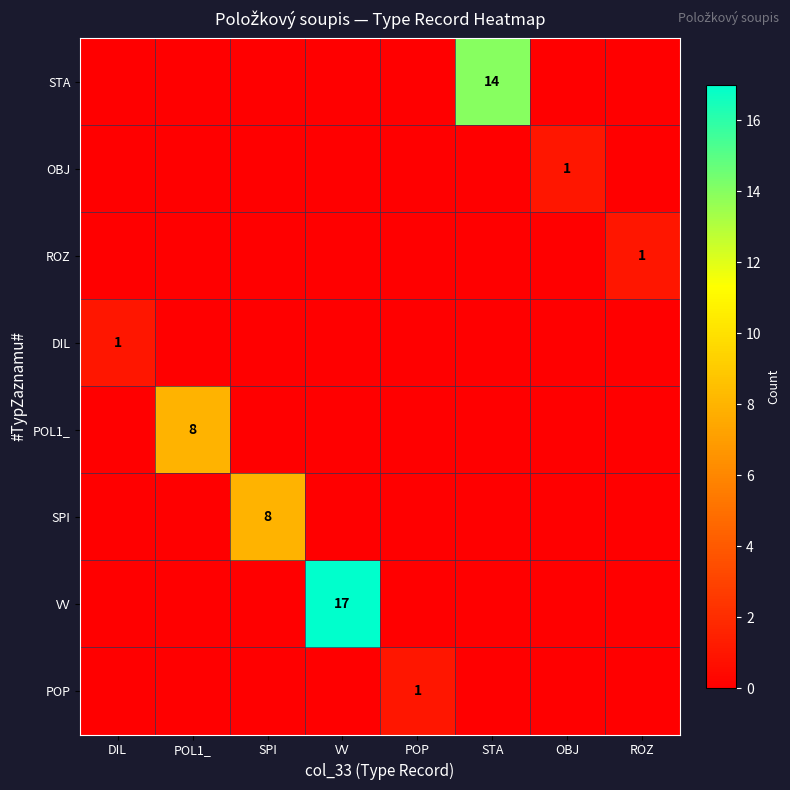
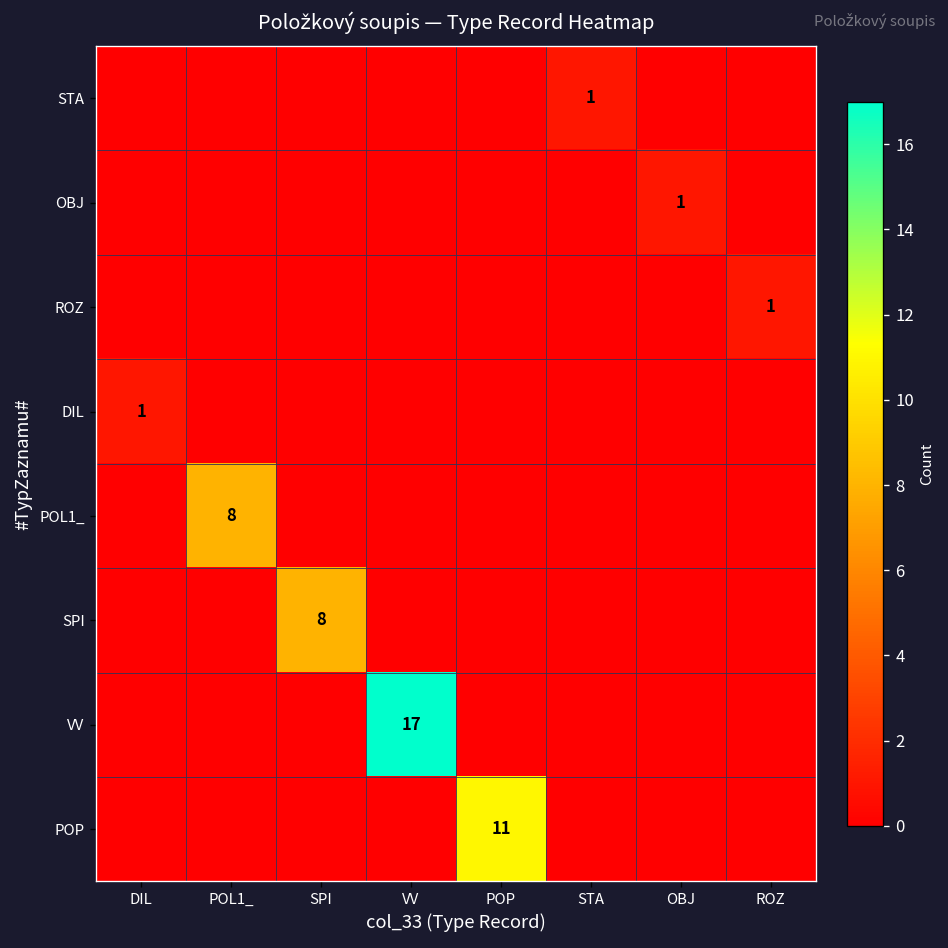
  {
    "STA": {
-     "STA": 14
+     "STA": 1
    },
    "OBJ": {
      "OBJ": 1
    },
    "ROZ": {
      "ROZ": 1
    },
    "DIL": {
      "DIL": 1
    },
    "POL1_": {
      "POL1_": 8
    },
    "SPI": {
      "SPI": 8
    },
    "VV": {
      "VV": 17
    },
    "POP": {
-     "POP": 1
+     "POP": 11
    }
  }
